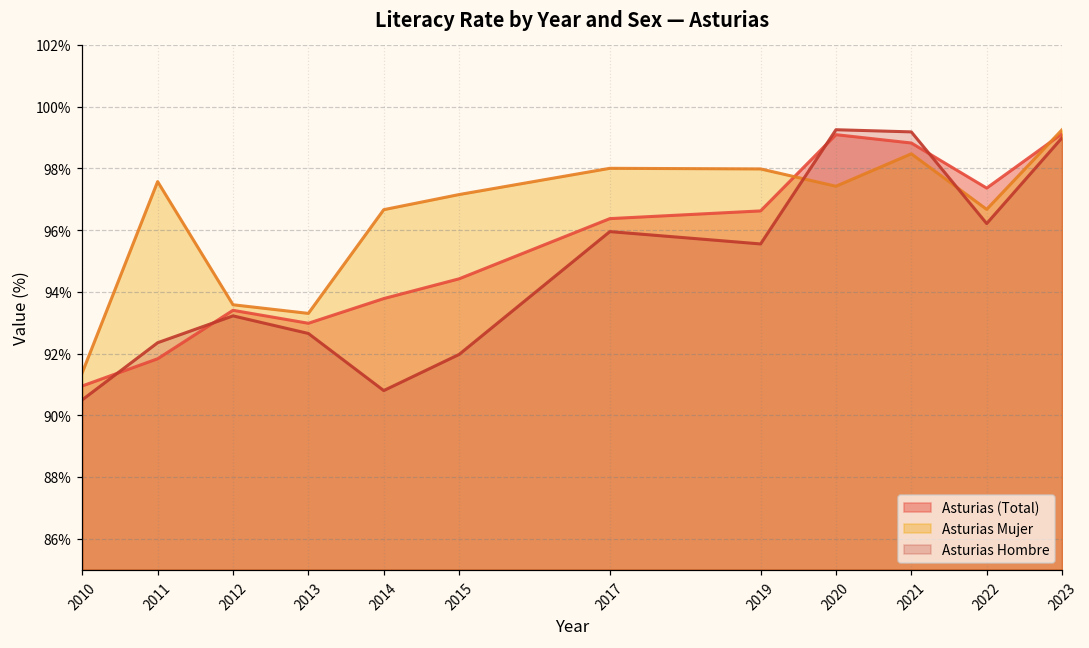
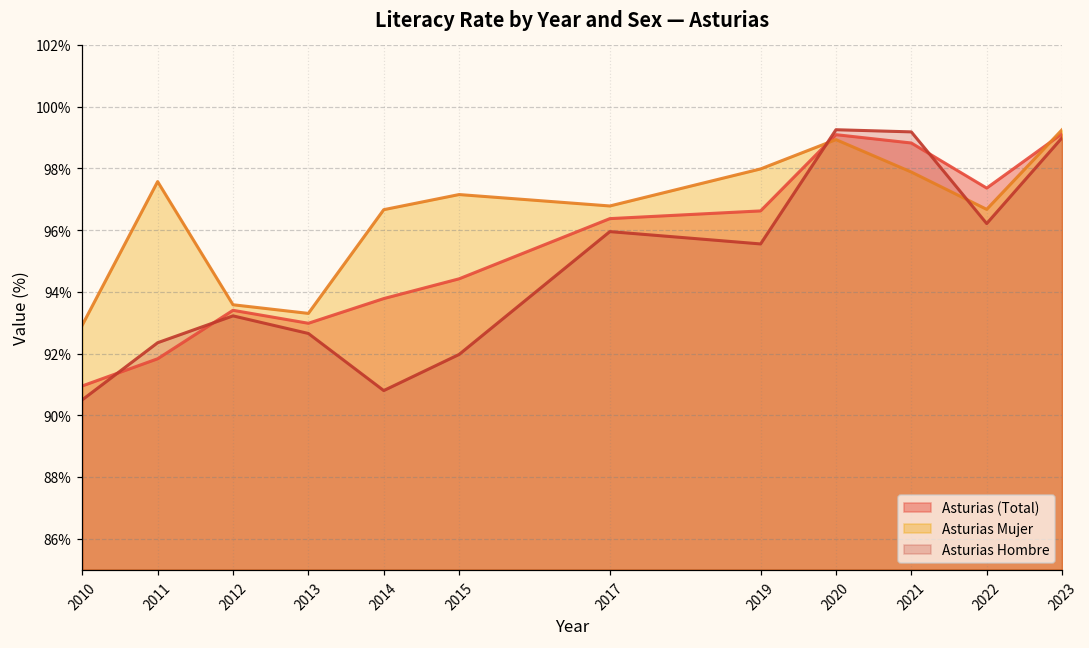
  {
    "Asturias Mujer": {
-     "2010": "91.4%",
+     "2010": "92.9%",
      "2011": "97.6%",
      "2012": "93.6%",
      "2013": "93.3%",
      "2014": "96.7%",
      "2015": "97.2%",
-     "2017": "98.0%",
+     "2017": "96.8%",
      "2019": "98.0%",
-     "2020": "97.4%",
-     "2021": "98.5%",
+     "2020": "98.9%",
+     "2021": "97.9%",
      "2022": "96.7%",
      "2023": "99.3%"
    }
  }
